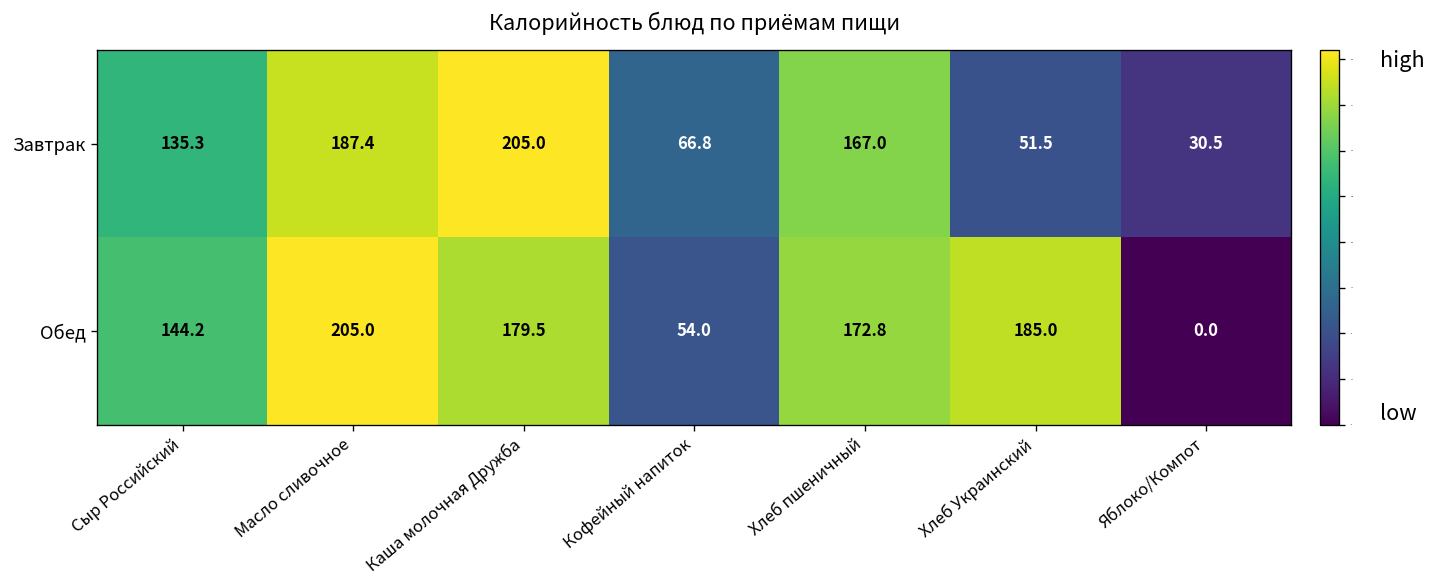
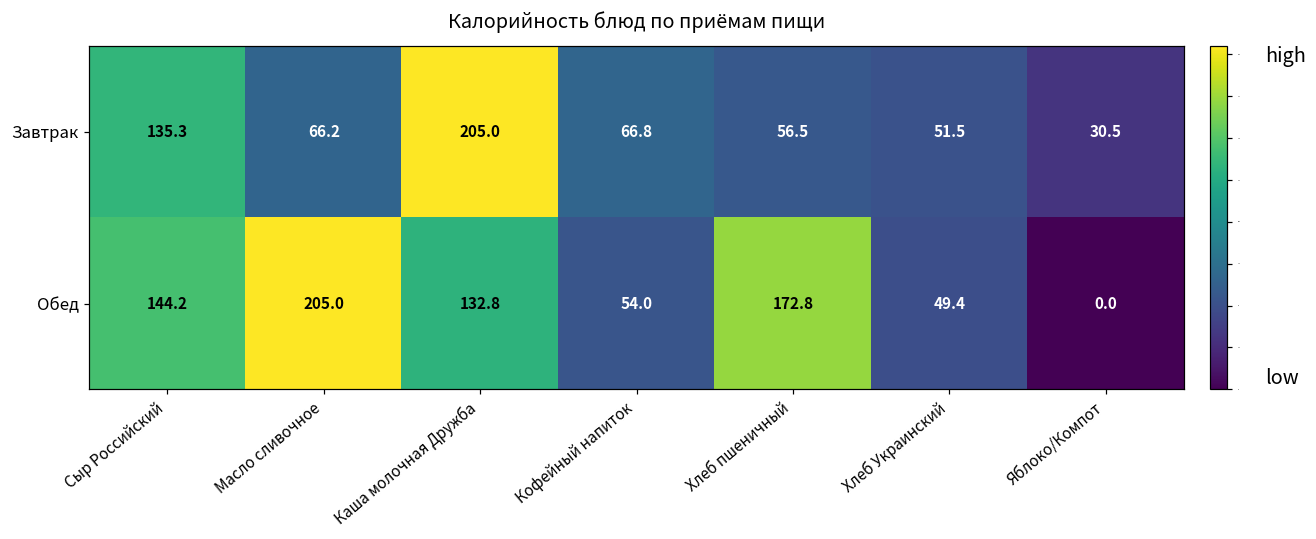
  {
    "Завтрак": {
      "Сыр Российский": 135.3,
-     "Масло сливочное": 187.4,
+     "Масло сливочное": 66.2,
      "Каша молочная Дружба": 205.0,
      "Кофейный напиток": 66.8,
-     "Хлеб пшеничный": 167.0,
+     "Хлеб пшеничный": 56.5,
      "Хлеб Украинский": 51.5,
      "Яблоко/Компот": 30.5
    },
    "Обед": {
      "Сыр Российский": 144.2,
      "Масло сливочное": 205.0,
-     "Каша молочная Дружба": 179.5,
+     "Каша молочная Дружба": 132.8,
      "Кофейный напиток": 54.0,
      "Хлеб пшеничный": 172.8,
-     "Хлеб Украинский": 185.0,
+     "Хлеб Украинский": 49.4,
      "Яблоко/Компот": 0.0
    }
  }
